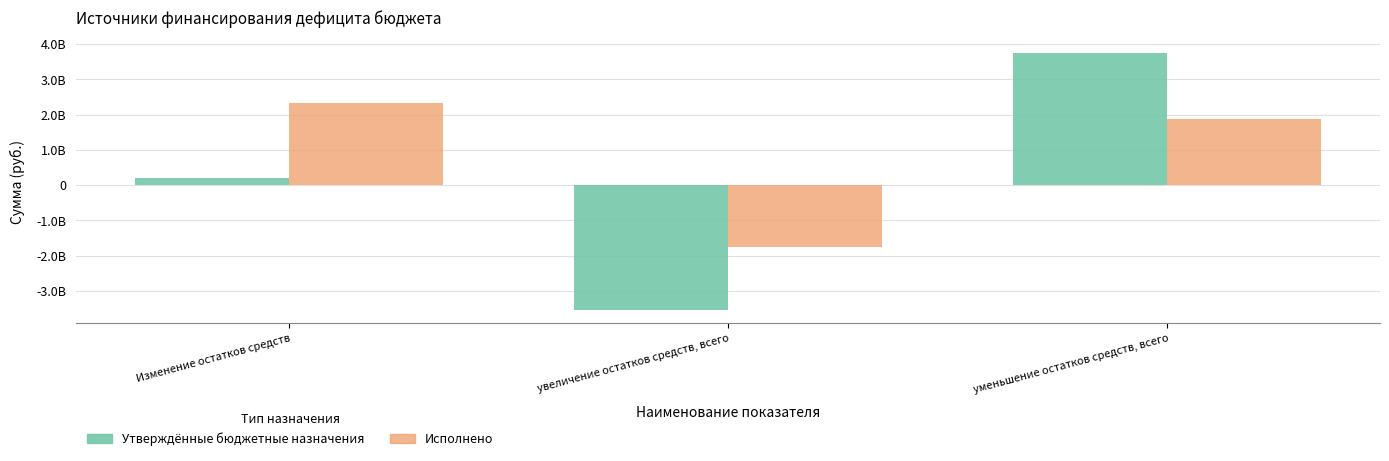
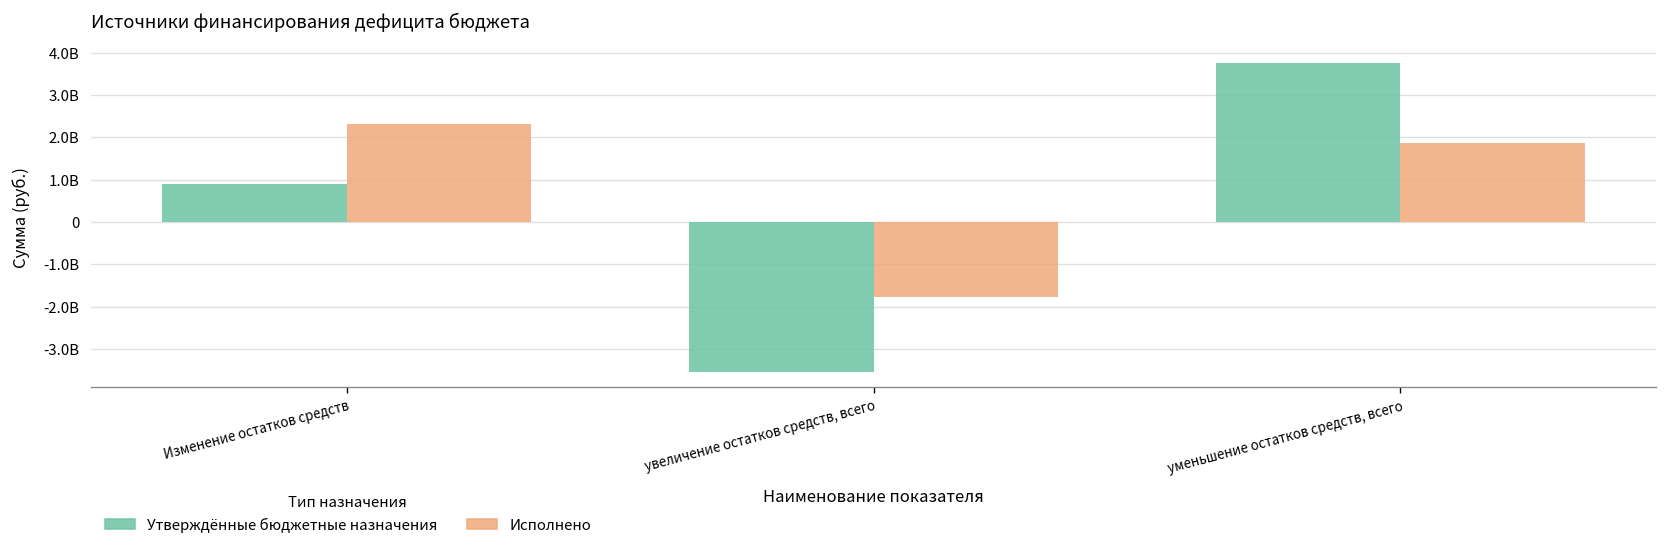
  {
    "Утверждённые бюджетные назначения": {
-     "Изменение остатков средств": 200000000,
+     "Изменение остатков средств": 900000000,
      "увеличение остатков средств, всего": -3500000000,
      "уменьшение остатков средств, всего": 3700000000
    },
    "Исполнено": {
      "Изменение остатков средств": 2300000000,
      "увеличение остатков средств, всего": -1800000000,
      "уменьшение остатков средств, всего": 1900000000
    }
  }
